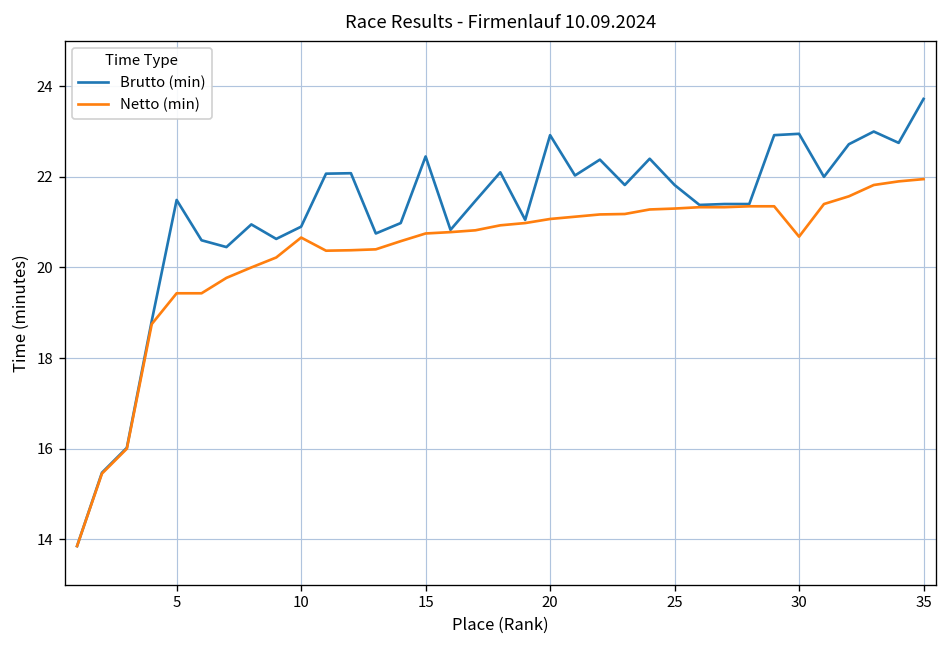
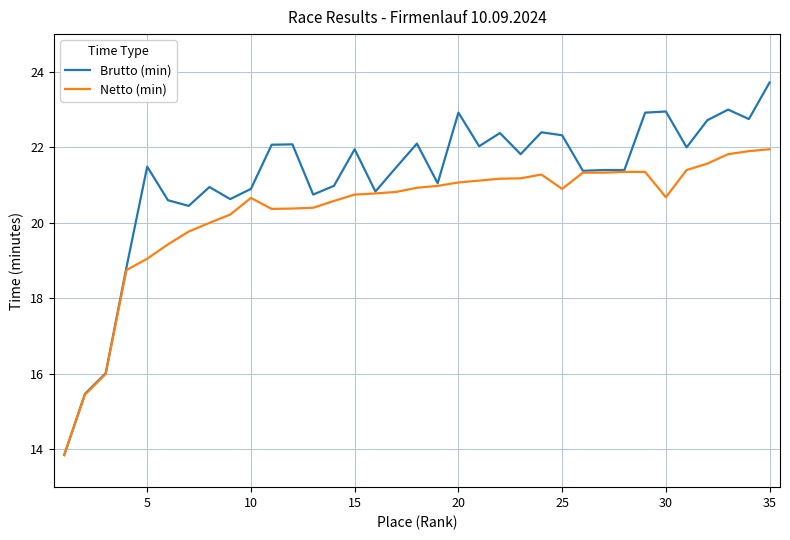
  {
    "Brutto (min)": {
      "5": 21.5,
      "10": 20.9,
-     "15": 22.5,
+     "15": 22.0,
      "20": 22.9,
-     "25": 21.8,
+     "25": 22.3,
      "30": 23.0,
      "35": 23.7
    },
    "Netto (min)": {
-     "5": 19.4,
+     "5": 19.1,
      "10": 20.7,
      "15": 20.8,
      "20": 21.1,
-     "25": 21.3,
+     "25": 20.9,
      "30": 20.7,
      "35": 22.0
    }
  }
